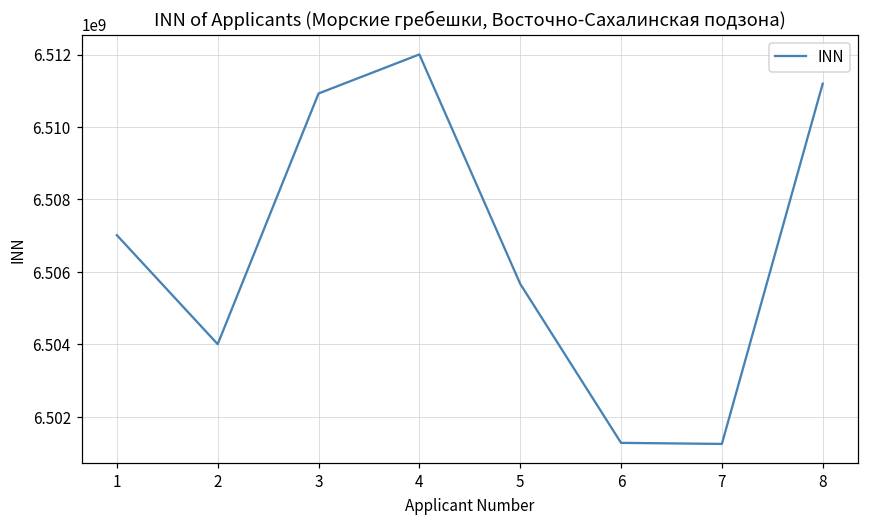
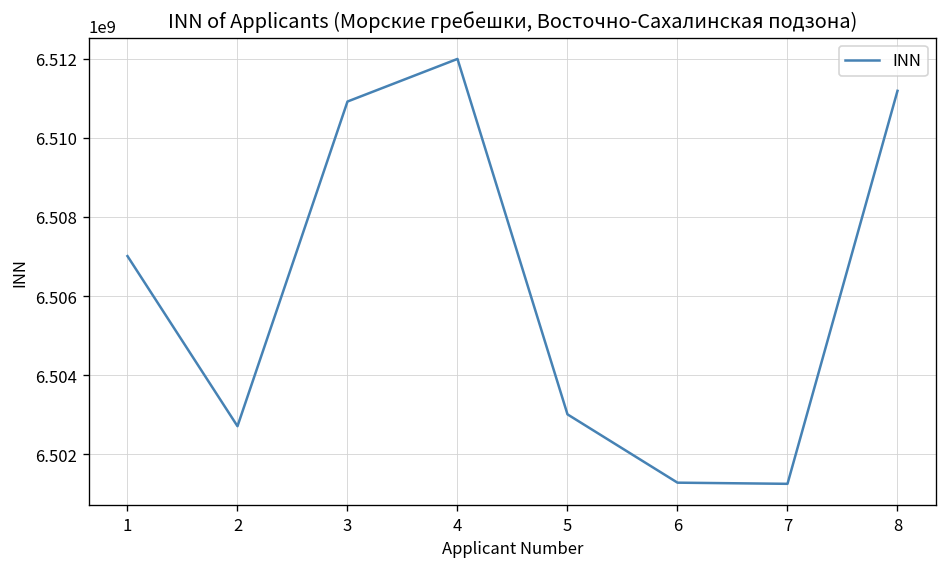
  {
    "1": 6507000000,
-   "2": 6504000000,
+   "2": 6502700000,
    "3": 6510900000,
    "4": 6512000000,
-   "5": 6505700000,
+   "5": 6503000000,
    "6": 6501300000,
    "7": 6501300000,
    "8": 6511200000
  }
